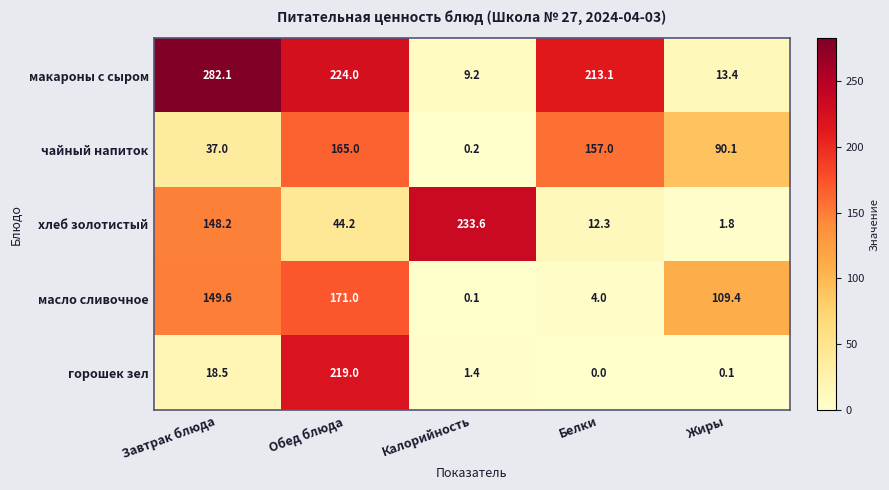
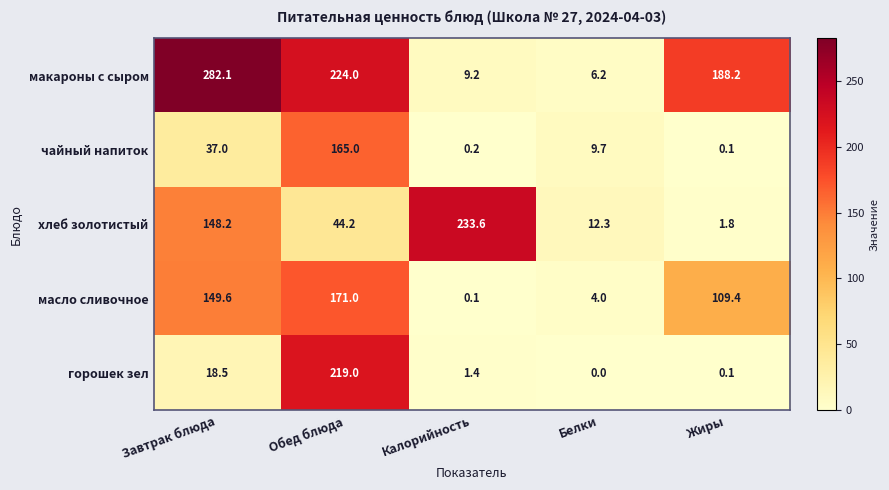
  {
    "макароны с сыром": {
      "Завтрак блюда": 282.1,
      "Обед блюда": 224.0,
      "Калорийность": 9.2,
-     "Белки": 213.1,
-     "Жиры": 13.4
+     "Белки": 6.2,
+     "Жиры": 188.2
    },
    "чайный напиток": {
      "Завтрак блюда": 37.0,
      "Обед блюда": 165.0,
      "Калорийность": 0.2,
-     "Белки": 157.0,
-     "Жиры": 90.1
+     "Белки": 9.7,
+     "Жиры": 0.1
    },
    "хлеб золотистый": {
      "Завтрак блюда": 148.2,
      "Обед блюда": 44.2,
      "Калорийность": 233.6,
      "Белки": 12.3,
      "Жиры": 1.8
    },
    "масло сливочное": {
      "Завтрак блюда": 149.6,
      "Обед блюда": 171.0,
      "Калорийность": 0.1,
      "Белки": 4.0,
      "Жиры": 109.4
    },
    "горошек зел": {
      "Завтрак блюда": 18.5,
      "Обед блюда": 219.0,
      "Калорийность": 1.4,
      "Белки": 0.0,
      "Жиры": 0.1
    }
  }
